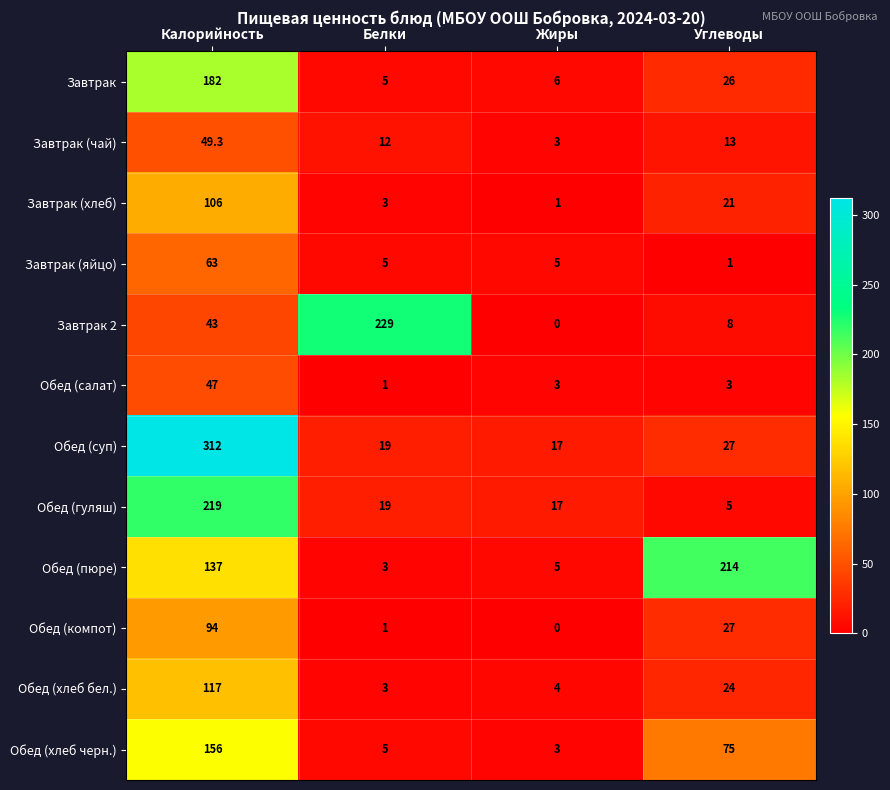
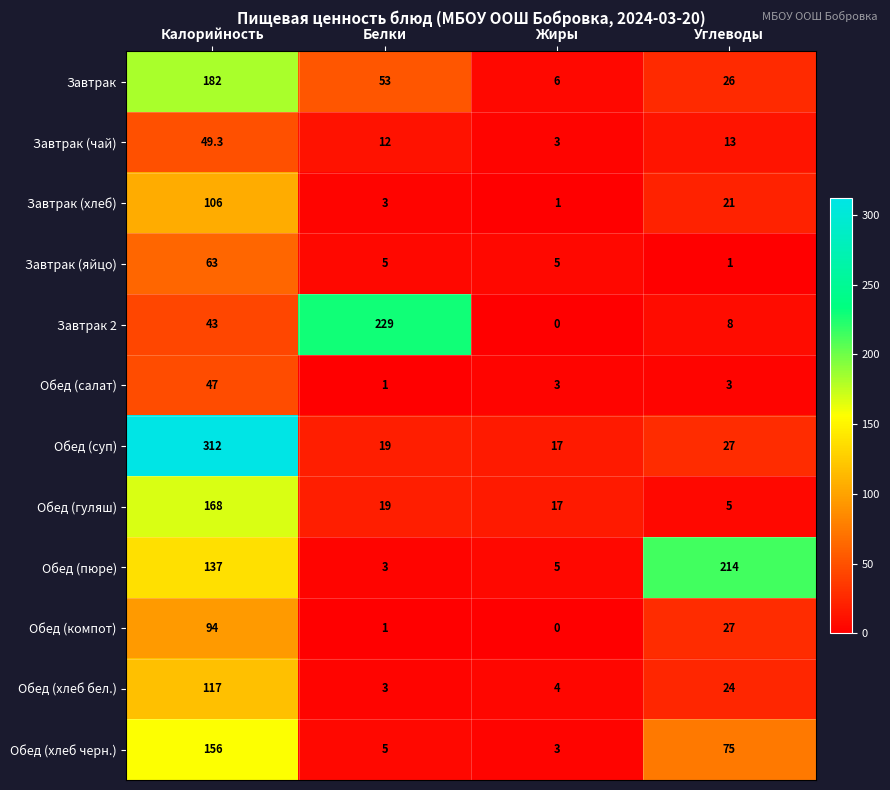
  {
    "Завтрак": {
      "Калорийность": 182,
-     "Белки": 5,
+     "Белки": 53,
      "Жиры": 6,
      "Углеводы": 26
    },
    "Завтрак (чай)": {
      "Калорийность": 49.3,
      "Белки": 12,
      "Жиры": 3,
      "Углеводы": 13
    },
    "Завтрак (хлеб)": {
      "Калорийность": 106,
      "Белки": 3,
      "Жиры": 1,
      "Углеводы": 21
    },
    "Завтрак (яйцо)": {
      "Калорийность": 63,
      "Белки": 5,
      "Жиры": 5,
      "Углеводы": 1
    },
    "Завтрак 2": {
      "Калорийность": 43,
      "Белки": 229,
      "Жиры": 0,
      "Углеводы": 8
    },
    "Обед (салат)": {
      "Калорийность": 47,
      "Белки": 1,
      "Жиры": 3,
      "Углеводы": 3
    },
    "Обед (суп)": {
      "Калорийность": 312,
      "Белки": 19,
      "Жиры": 17,
      "Углеводы": 27
    },
    "Обед (гуляш)": {
-     "Калорийность": 219,
+     "Калорийность": 168,
      "Белки": 19,
      "Жиры": 17,
      "Углеводы": 5
    },
    "Обед (пюре)": {
      "Калорийность": 137,
      "Белки": 3,
      "Жиры": 5,
      "Углеводы": 214
    },
    "Обед (компот)": {
      "Калорийность": 94,
      "Белки": 1,
      "Жиры": 0,
      "Углеводы": 27
    },
    "Обед (хлеб бел.)": {
      "Калорийность": 117,
      "Белки": 3,
      "Жиры": 4,
      "Углеводы": 24
    },
    "Обед (хлеб черн.)": {
      "Калорийность": 156,
      "Белки": 5,
      "Жиры": 3,
      "Углеводы": 75
    }
  }
